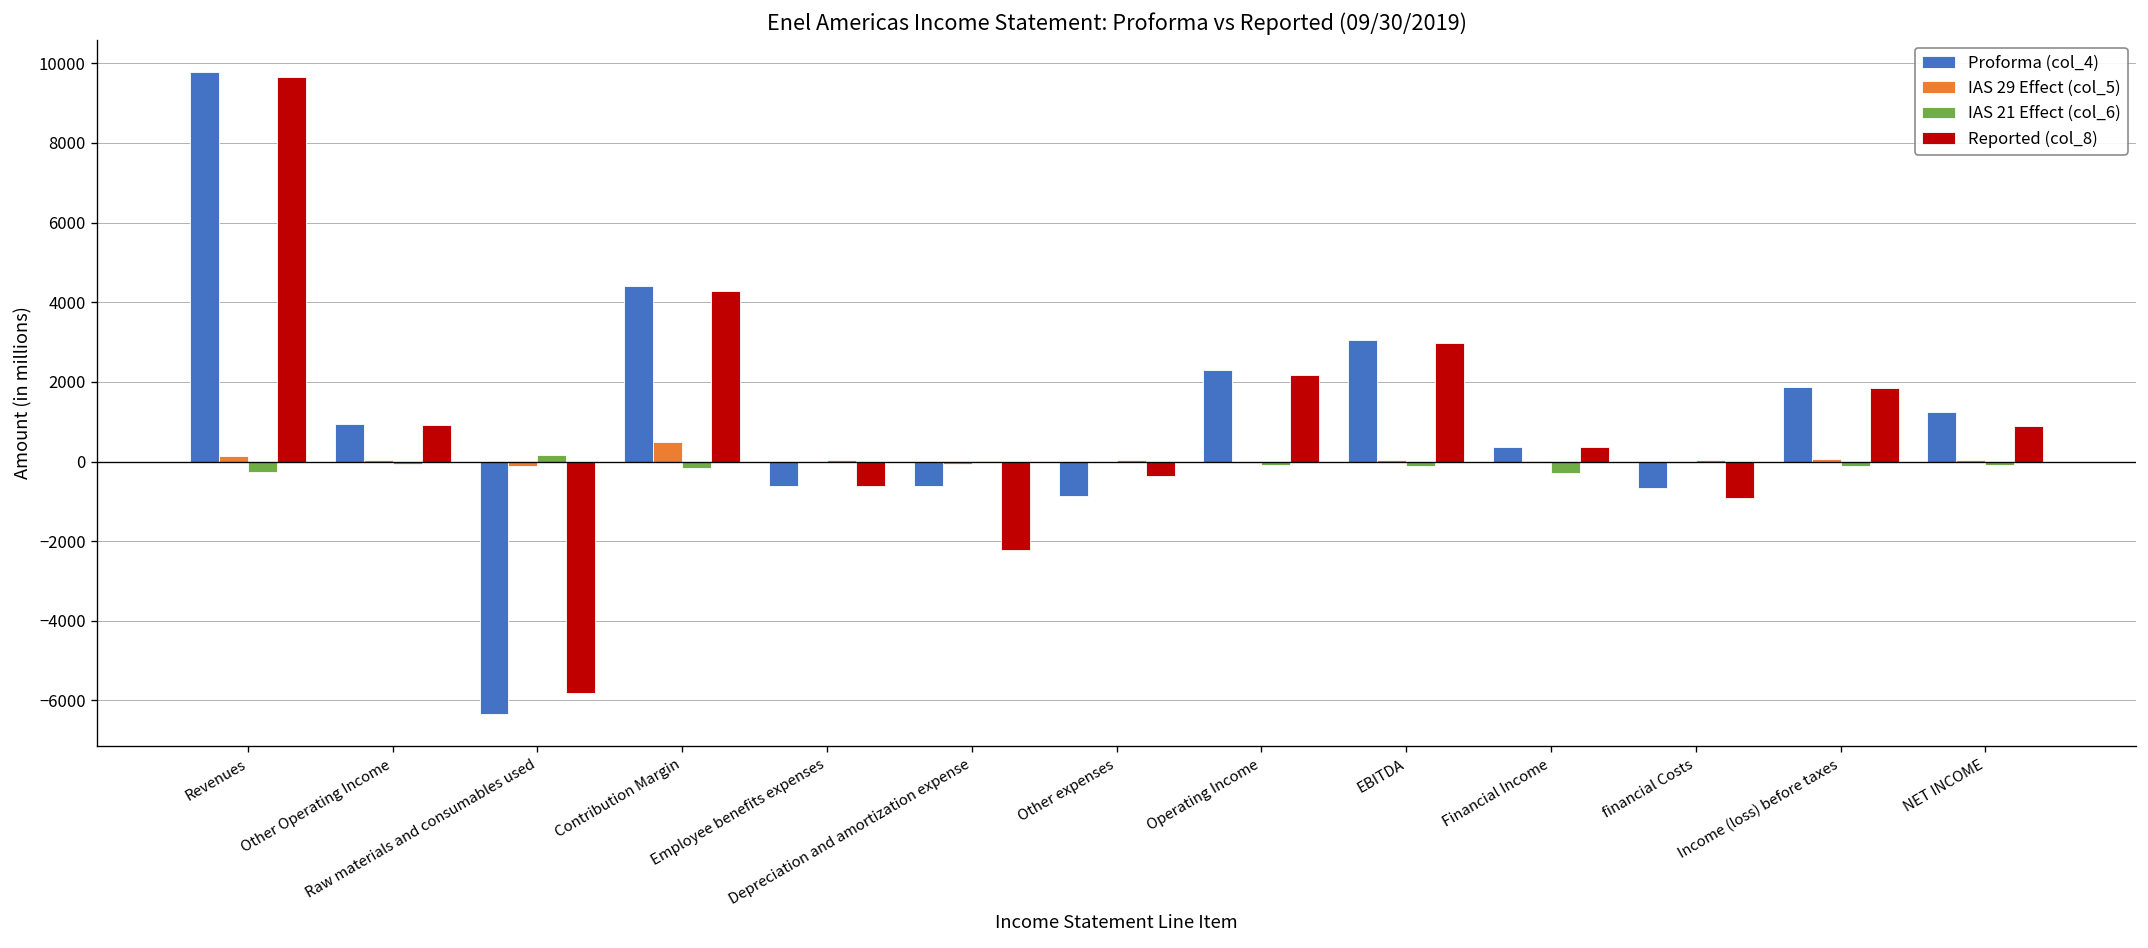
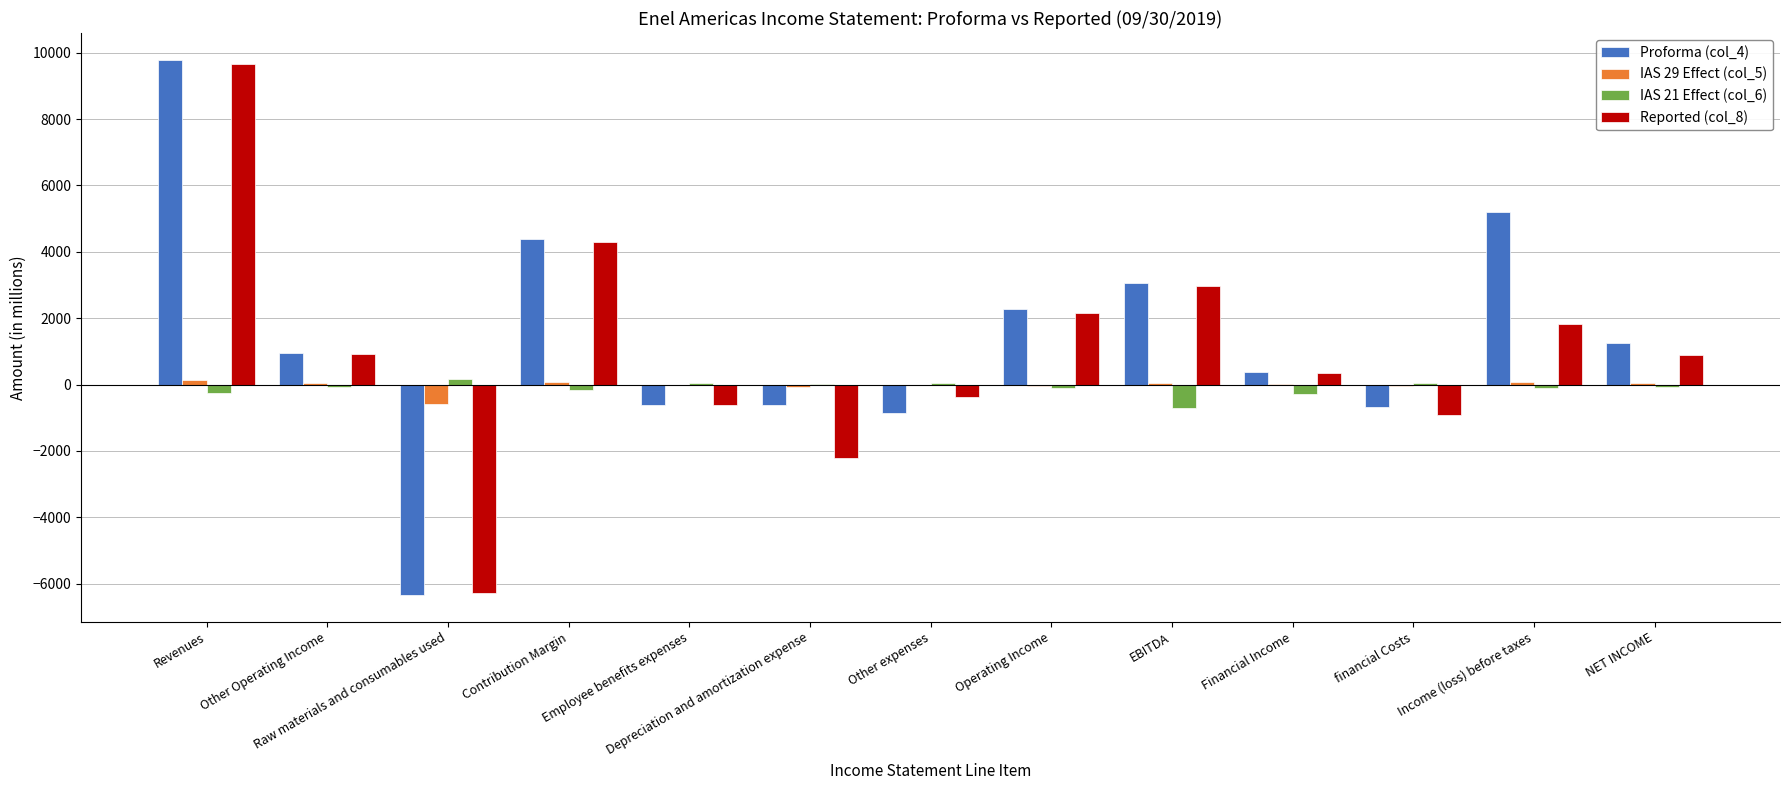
  {
    "Proforma (col_4)": {
      "Revenues": 9800,
      "Other Operating Income": 900,
      "Raw materials and consumables used": -6300,
      "Contribution Margin": 4400,
      "Employee benefits expenses": -600,
      "Depreciation and amortization expense": -600,
      "Other expenses": -900,
      "Operating Income": 2300,
      "EBITDA": 3000,
      "Financial Income": 400,
      "financial Costs": -700,
-     "Income (loss) before taxes": 1900,
+     "Income (loss) before taxes": 5200,
      "NET INCOME": 1200
    },
    "IAS 29 Effect (col_5)": {
      "Revenues": 100,
-     "Raw materials and consumables used": -100,
-     "Contribution Margin": 500
+     "Raw materials and consumables used": -600,
+     "Contribution Margin": 100
    },
    "IAS 21 Effect (col_6)": {
      "Revenues": -300,
      "Raw materials and consumables used": 200,
      "Contribution Margin": -200,
      "Operating Income": -100,
-     "EBITDA": -100,
+     "EBITDA": -700,
      "Financial Income": -300,
      "Income (loss) before taxes": -100,
      "NET INCOME": -100
    },
    "Reported (col_8)": {
      "Revenues": 9700,
      "Other Operating Income": 900,
-     "Raw materials and consumables used": -5800,
+     "Raw materials and consumables used": -6300,
      "Contribution Margin": 4300,
      "Employee benefits expenses": -600,
      "Depreciation and amortization expense": -2200,
      "Other expenses": -400,
      "Operating Income": 2200,
      "EBITDA": 3000,
      "Financial Income": 400,
      "financial Costs": -900,
      "Income (loss) before taxes": 1800,
      "NET INCOME": 900
    }
  }
